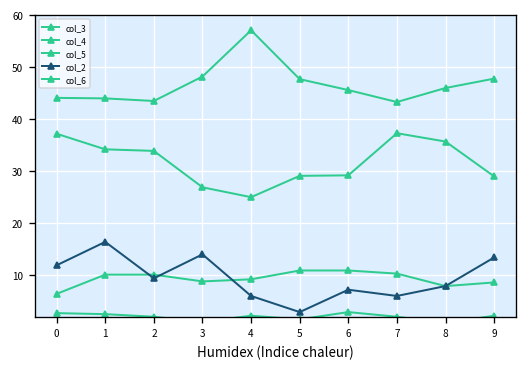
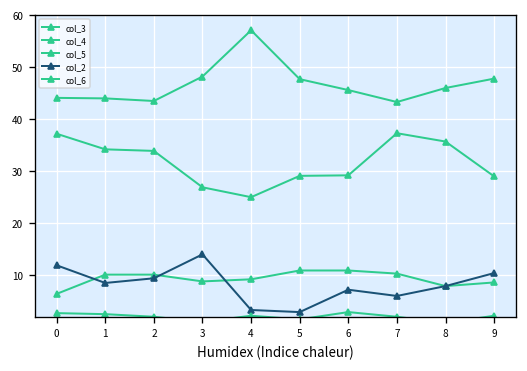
  {
    "col_2": {
      "0": 12,
-     "1": 16,
+     "1": 9,
      "2": 9,
      "3": 14,
-     "4": 6,
+     "4": 3,
      "5": 3,
      "6": 7,
      "7": 6,
-     "9": 13
+     "9": 10
    }
  }
